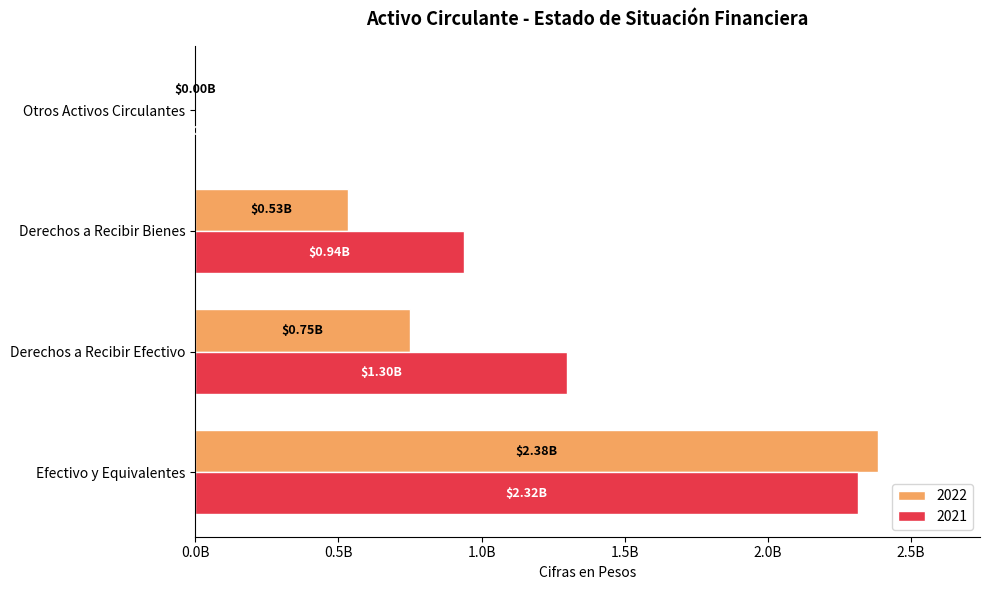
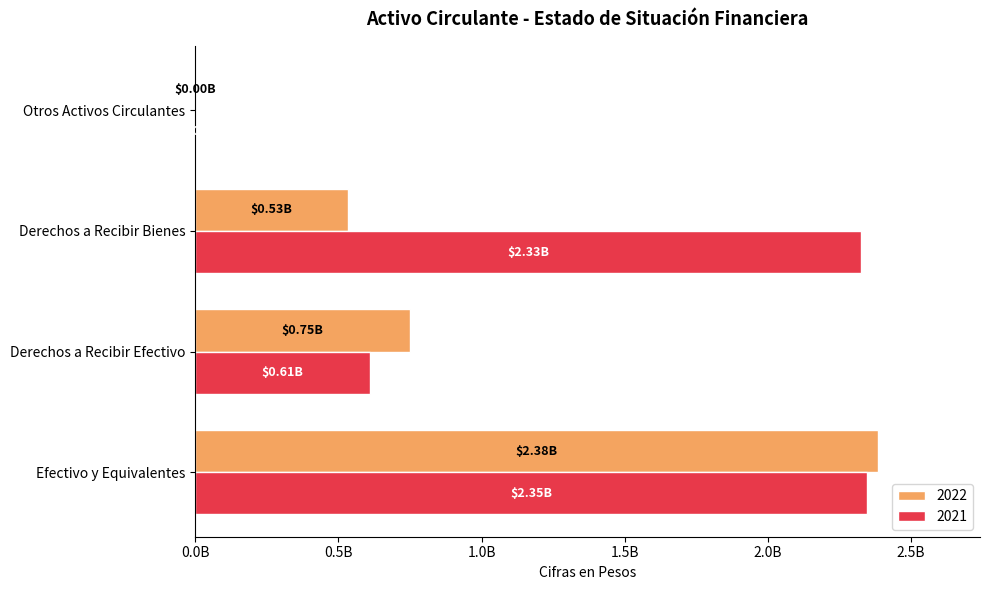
  {
    "2022": {
      "Derechos a Recibir Bienes": "$0.53B",
      "Derechos a Recibir Efectivo": "$0.75B",
      "Efectivo y Equivalentes": "$2.38B"
    },
    "2021": {
-     "Derechos a Recibir Bienes": "$0.94B",
-     "Derechos a Recibir Efectivo": "$1.30B",
-     "Efectivo y Equivalentes": "$2.32B"
+     "Derechos a Recibir Bienes": "$2.33B",
+     "Derechos a Recibir Efectivo": "$0.61B",
+     "Efectivo y Equivalentes": "$2.35B"
    }
  }
